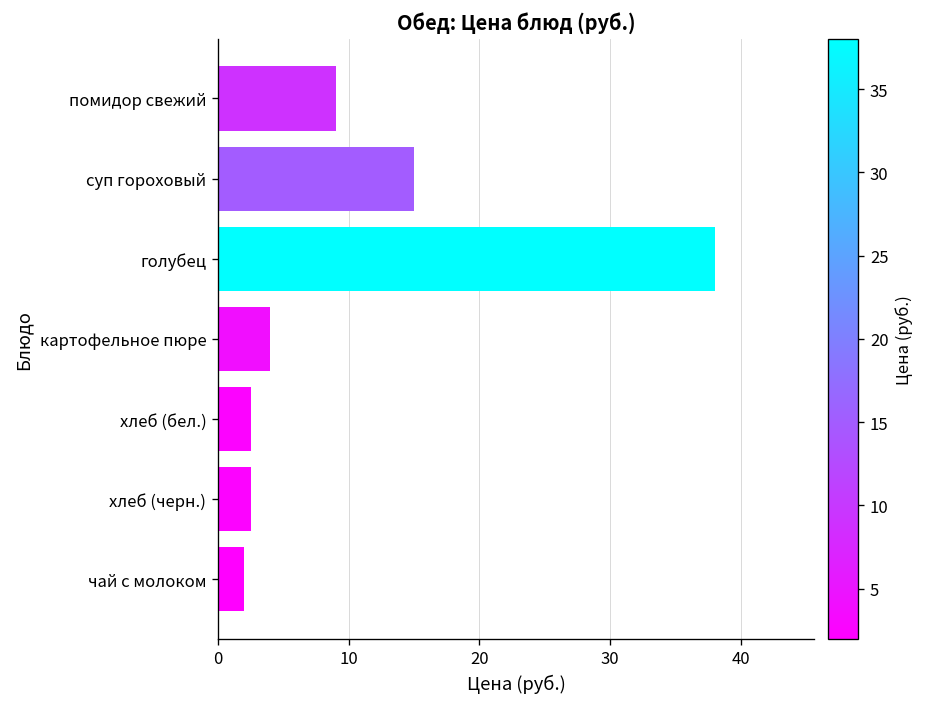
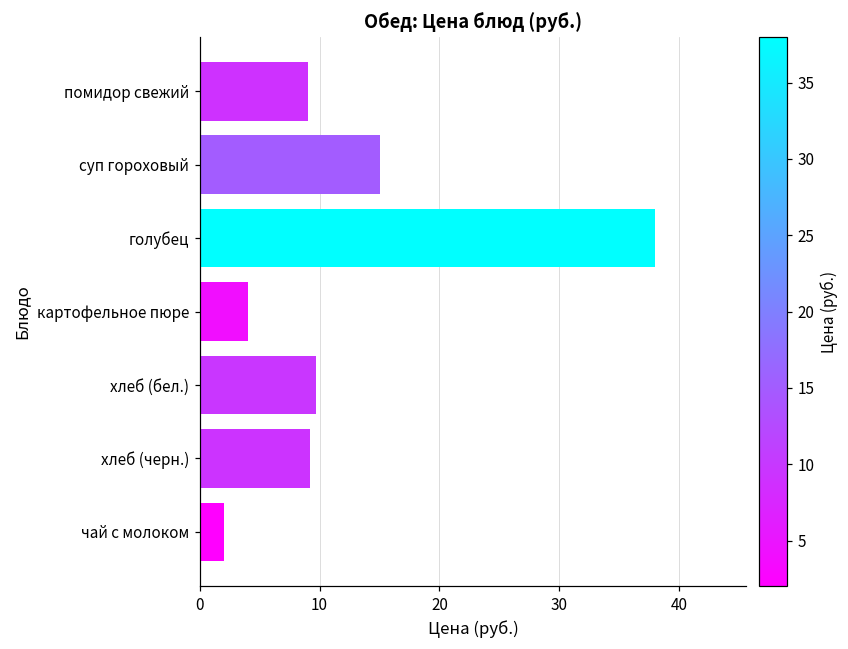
  {
    "помидор свежий": 9.0,
    "суп гороховый": 15.0,
    "голубец": 38.0,
    "картофельное пюре": 4.0,
-   "хлеб (бел.)": 2.5,
-   "хлеб (черн.)": 2.5,
+   "хлеб (бел.)": 9.7,
+   "хлеб (черн.)": 9.2,
    "чай с молоком": 2.0
  }
